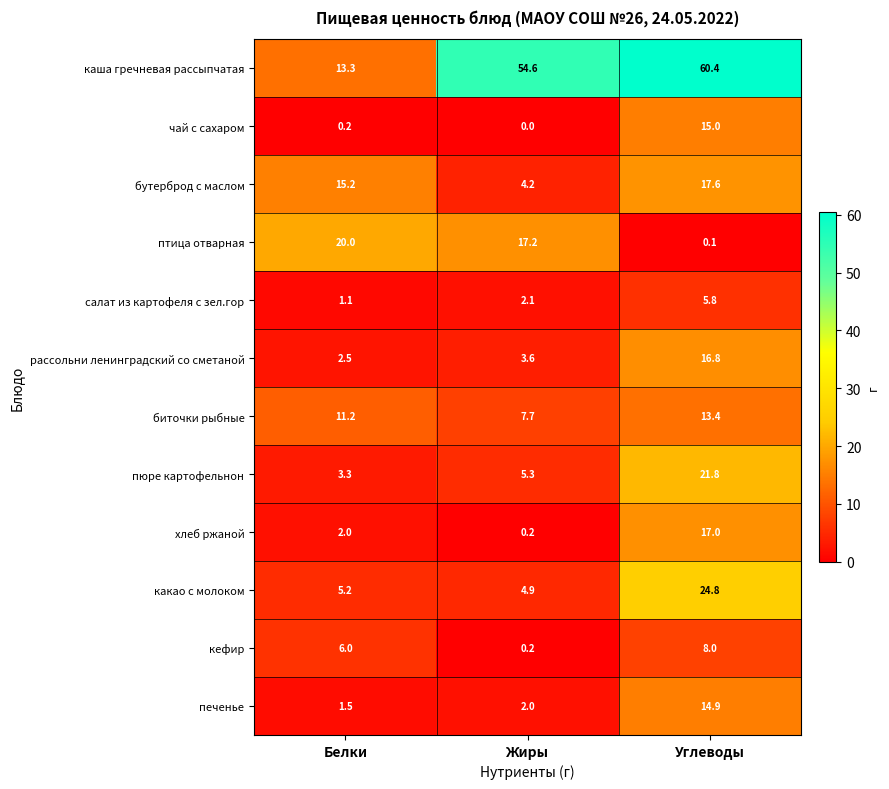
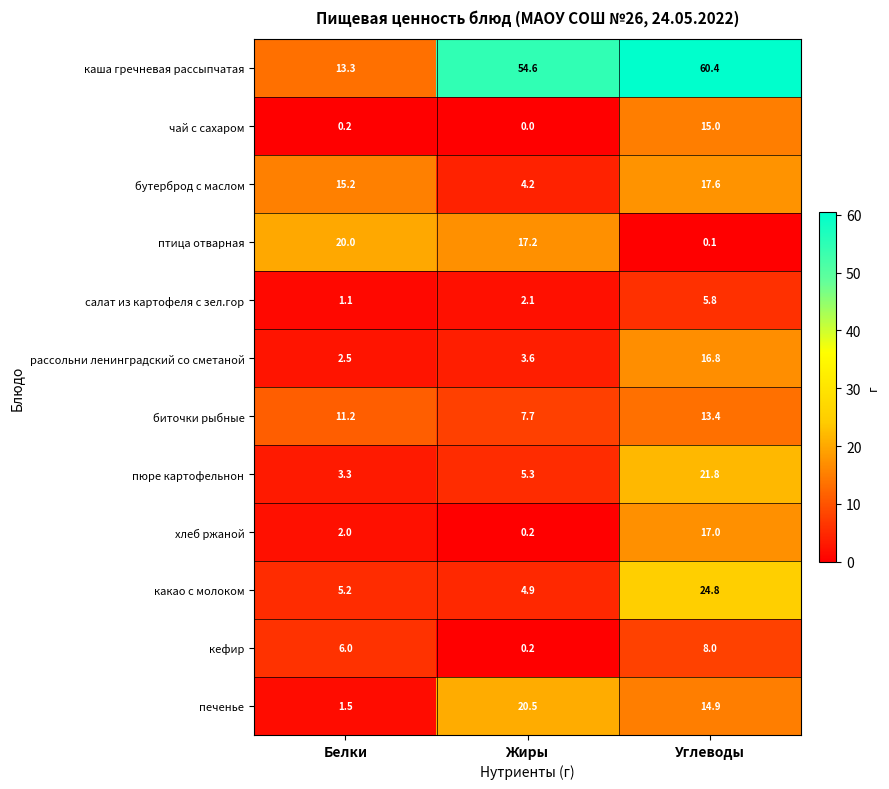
  {
    "каша гречневая рассыпчатая": {
      "Белки": 13.3,
      "Жиры": 54.6,
      "Углеводы": 60.4
    },
    "чай с сахаром": {
      "Белки": 0.2,
      "Жиры": 0.0,
      "Углеводы": 15.0
    },
    "бутерброд с маслом": {
      "Белки": 15.2,
      "Жиры": 4.2,
      "Углеводы": 17.6
    },
    "птица отварная": {
      "Белки": 20.0,
      "Жиры": 17.2,
      "Углеводы": 0.1
    },
    "салат из картофеля с зел.гор": {
      "Белки": 1.1,
      "Жиры": 2.1,
      "Углеводы": 5.8
    },
    "рассольни ленинградский со сметаной": {
      "Белки": 2.5,
      "Жиры": 3.6,
      "Углеводы": 16.8
    },
    "биточки рыбные": {
      "Белки": 11.2,
      "Жиры": 7.7,
      "Углеводы": 13.4
    },
    "пюре картофельнон": {
      "Белки": 3.3,
      "Жиры": 5.3,
      "Углеводы": 21.8
    },
    "хлеб ржаной": {
      "Белки": 2.0,
      "Жиры": 0.2,
      "Углеводы": 17.0
    },
    "какао с молоком": {
      "Белки": 5.2,
      "Жиры": 4.9,
      "Углеводы": 24.8
    },
    "кефир": {
      "Белки": 6.0,
      "Жиры": 0.2,
      "Углеводы": 8.0
    },
    "печенье": {
      "Белки": 1.5,
-     "Жиры": 2.0,
+     "Жиры": 20.5,
      "Углеводы": 14.9
    }
  }
